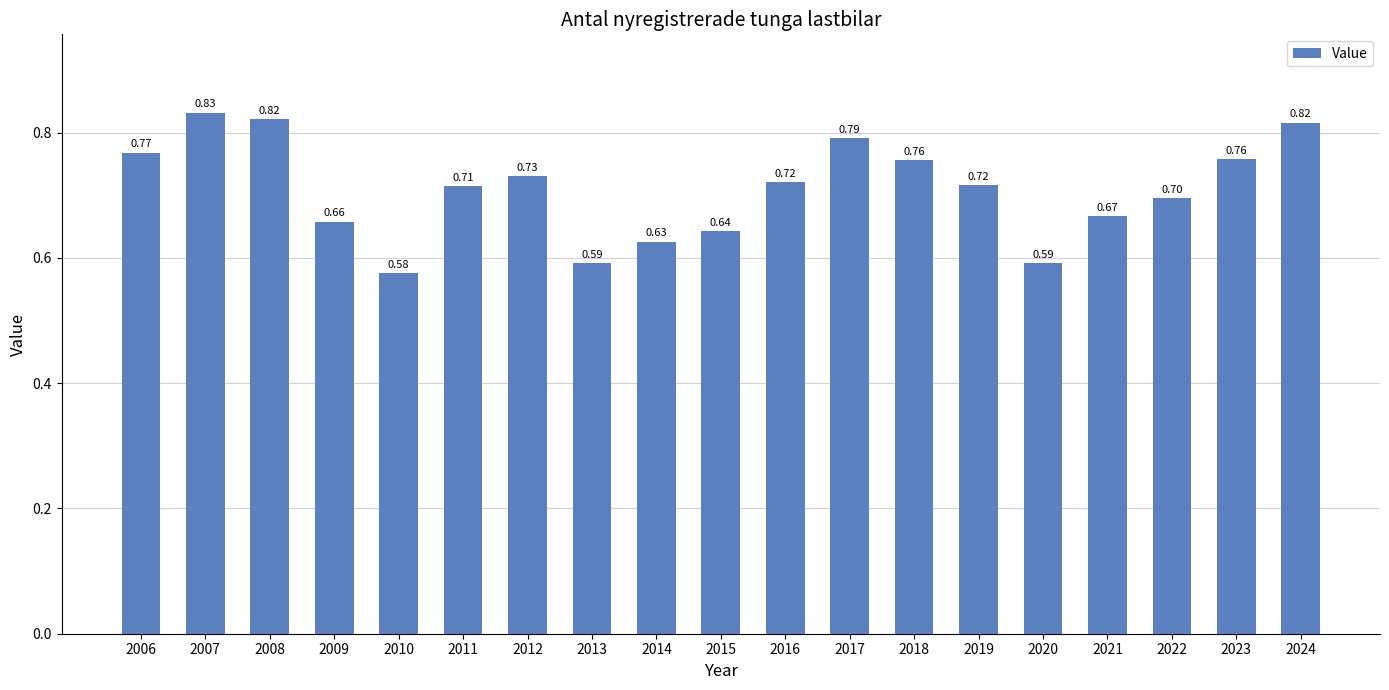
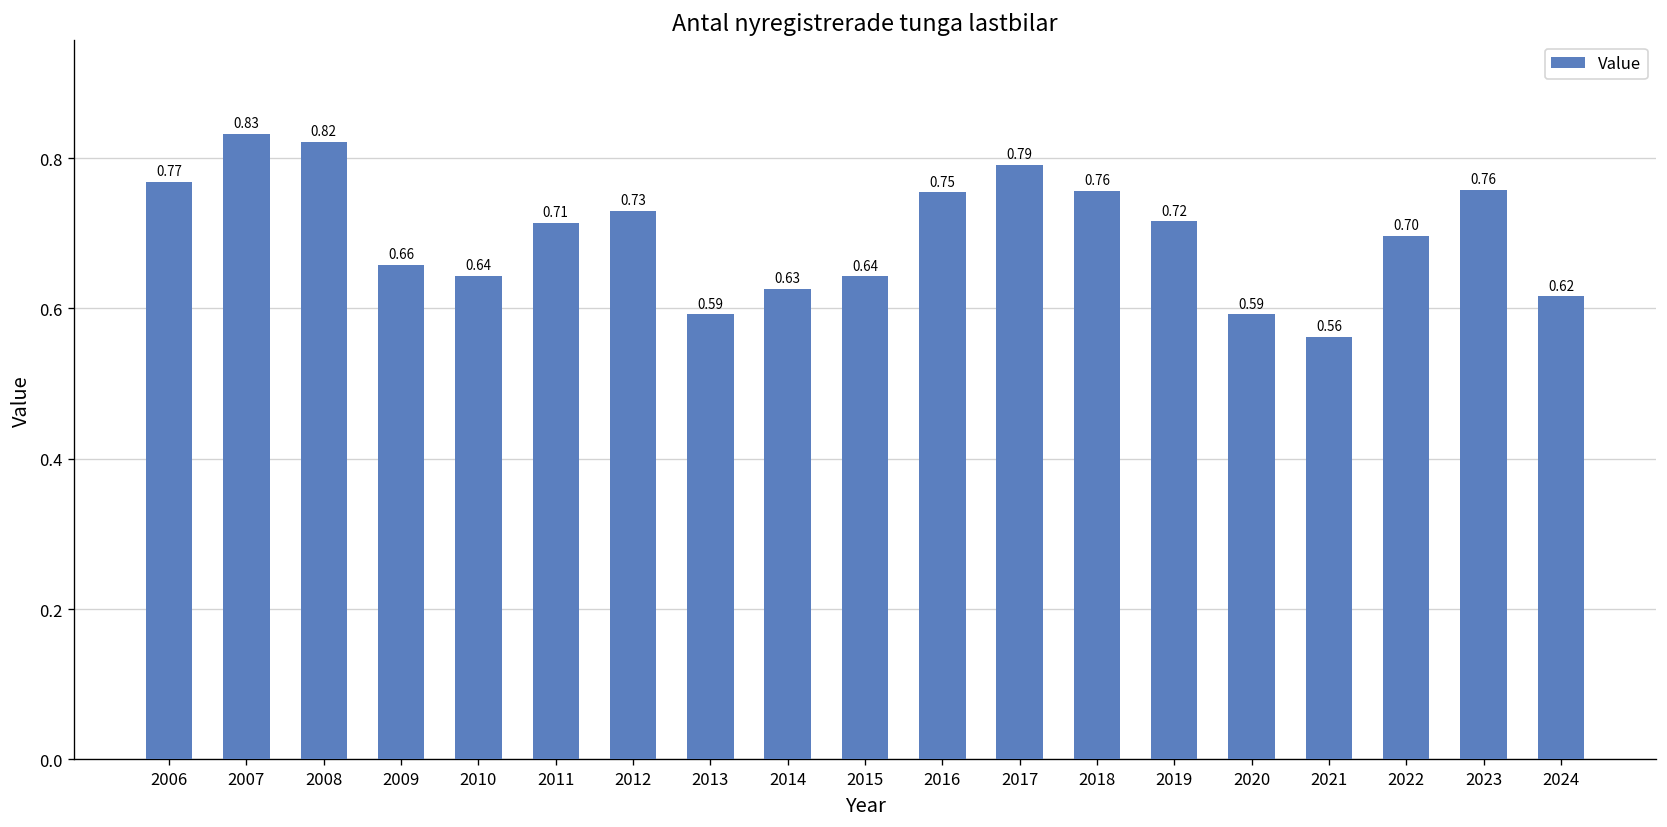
  {
    "2006": 0.77,
    "2007": 0.83,
    "2008": 0.82,
    "2009": 0.66,
-   "2010": 0.58,
+   "2010": 0.64,
    "2011": 0.71,
    "2012": 0.73,
    "2013": 0.59,
    "2014": 0.63,
    "2015": 0.64,
-   "2016": 0.72,
+   "2016": 0.75,
    "2017": 0.79,
    "2018": 0.76,
    "2019": 0.72,
    "2020": 0.59,
-   "2021": 0.67,
+   "2021": 0.56,
    "2022": 0.70,
    "2023": 0.76,
-   "2024": 0.82
+   "2024": 0.62
  }
